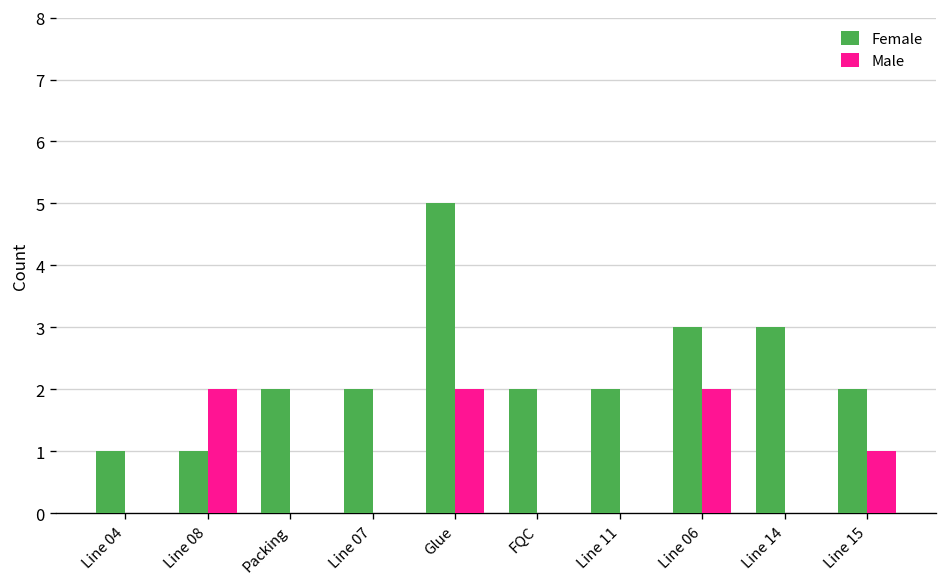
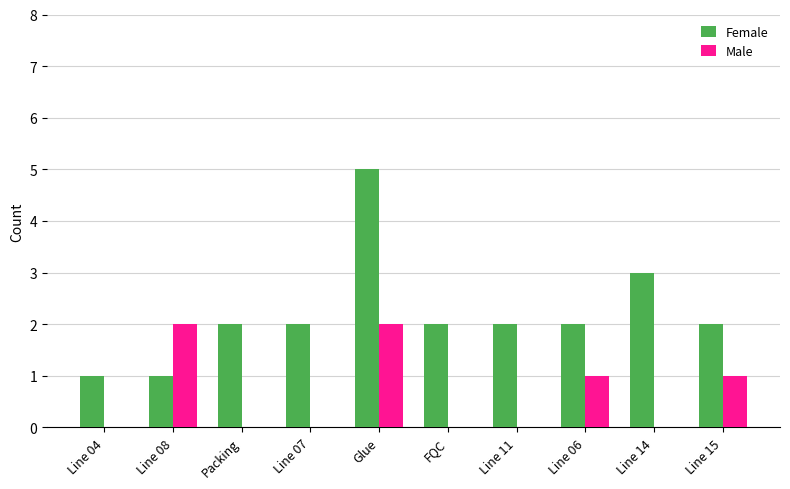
  {
    "Female": {
      "Line 04": 1,
      "Line 08": 1,
      "Packing": 2,
      "Line 07": 2,
      "Glue": 5,
      "FQC": 2,
      "Line 11": 2,
-     "Line 06": 3,
+     "Line 06": 2,
      "Line 14": 3,
      "Line 15": 2
    },
    "Male": {
      "Line 04": 0,
      "Line 08": 2,
      "Packing": 0,
      "Line 07": 0,
      "Glue": 2,
      "FQC": 0,
      "Line 11": 0,
-     "Line 06": 2,
+     "Line 06": 1,
      "Line 14": 0,
      "Line 15": 1
    }
  }
